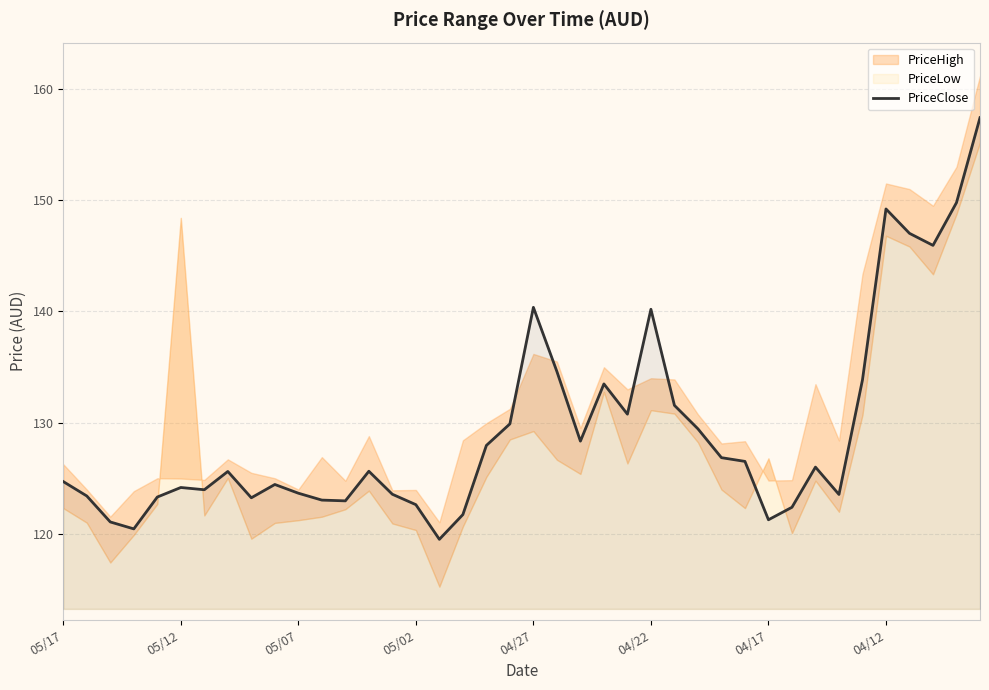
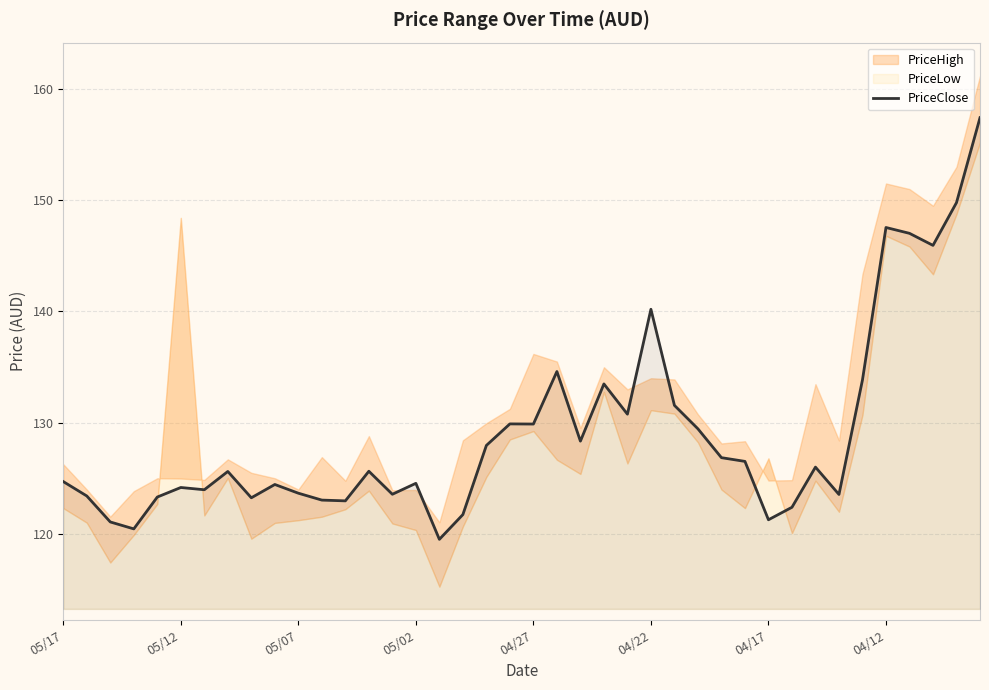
  {
    "PriceClose": {
      "05/17": 124.7,
      "05/12": 124.2,
      "05/07": 123.7,
-     "05/02": 122.6,
-     "04/27": 140.4,
+     "05/02": 124.6,
+     "04/27": 129.9,
      "04/22": 140.2,
      "04/17": 121.3,
-     "04/12": 149.2
+     "04/12": 147.5
    },
    "PriceLow": {
      "05/17": 122.3,
      "05/07": 121.2,
      "05/02": 120.4,
      "04/27": 129.3,
      "04/22": 131.1,
      "04/12": 146.8
    }
  }
